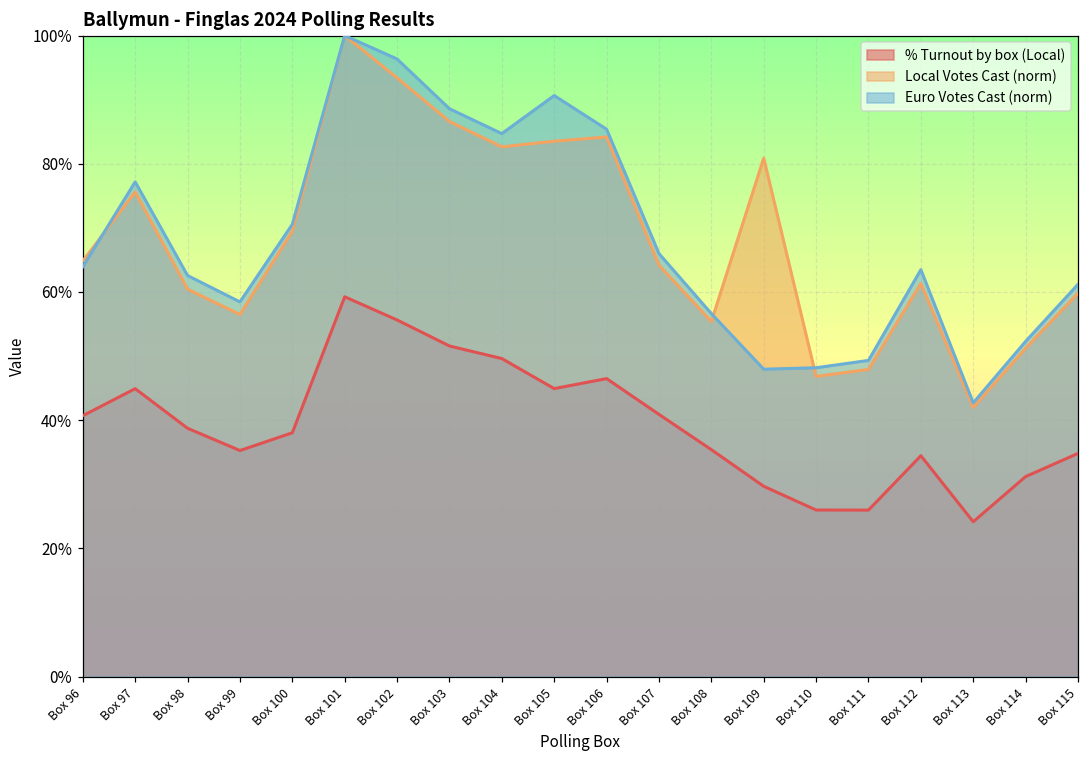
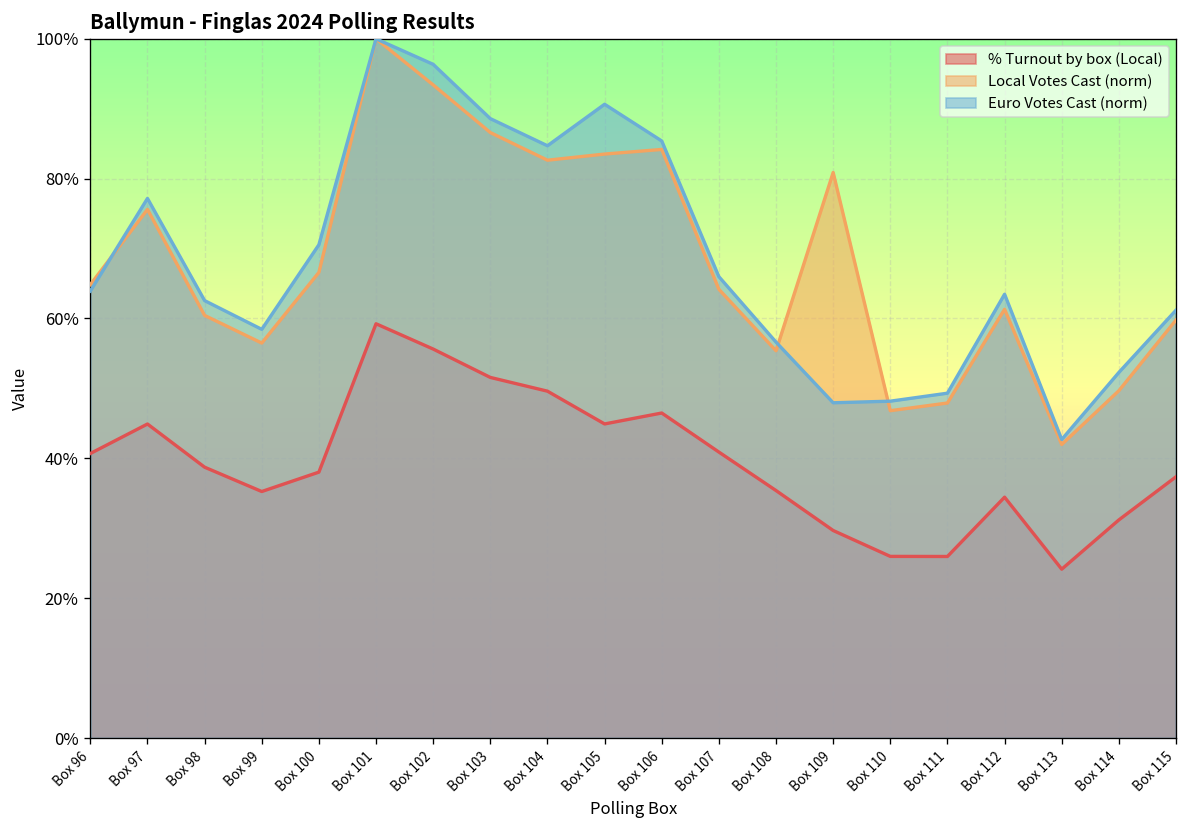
  {
    "% Turnout by box (Local)": {
      "Box 96": "41%",
      "Box 97": "45%",
      "Box 98": "39%",
      "Box 99": "35%",
      "Box 100": "38%",
      "Box 101": "59%",
      "Box 102": "56%",
      "Box 103": "52%",
      "Box 104": "50%",
      "Box 105": "45%",
      "Box 106": "46%",
      "Box 107": "41%",
      "Box 108": "35%",
      "Box 109": "30%",
      "Box 110": "26%",
      "Box 111": "26%",
      "Box 112": "34%",
      "Box 113": "24%",
      "Box 114": "31%",
-     "Box 115": "35%"
+     "Box 115": "37%"
    },
    "Local Votes Cast (norm)": {
      "Box 96": "65%",
      "Box 97": "76%",
      "Box 98": "60%",
      "Box 99": "56%",
-     "Box 100": "69%",
+     "Box 100": "67%",
      "Box 102": "93%",
      "Box 103": "87%",
      "Box 104": "83%",
      "Box 105": "84%",
      "Box 106": "84%",
      "Box 107": "64%",
      "Box 108": "55%",
      "Box 109": "81%",
      "Box 110": "47%",
      "Box 111": "48%",
      "Box 112": "61%",
      "Box 113": "42%",
-     "Box 114": "51%",
+     "Box 114": "50%",
      "Box 115": "60%"
    },
    "Euro Votes Cast (norm)": {
      "Box 96": "64%",
      "Box 97": "77%",
      "Box 98": "63%",
      "Box 99": "58%",
      "Box 100": "71%",
      "Box 102": "96%",
      "Box 103": "89%",
      "Box 104": "85%",
      "Box 105": "91%",
      "Box 106": "85%",
      "Box 107": "66%",
      "Box 108": "57%",
      "Box 109": "48%",
      "Box 110": "48%",
      "Box 111": "49%",
      "Box 112": "63%",
      "Box 113": "43%",
      "Box 114": "52%",
      "Box 115": "61%"
    }
  }
